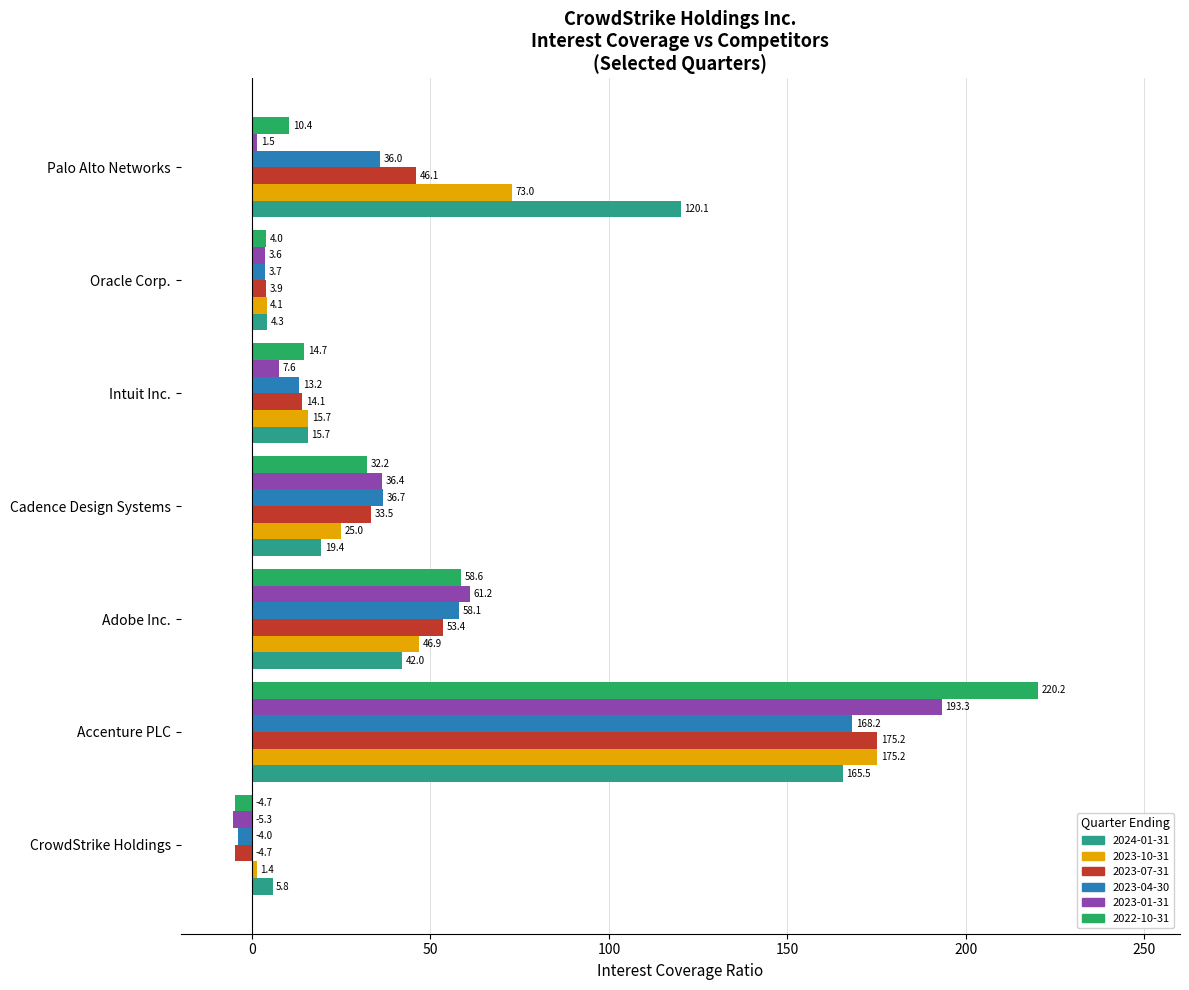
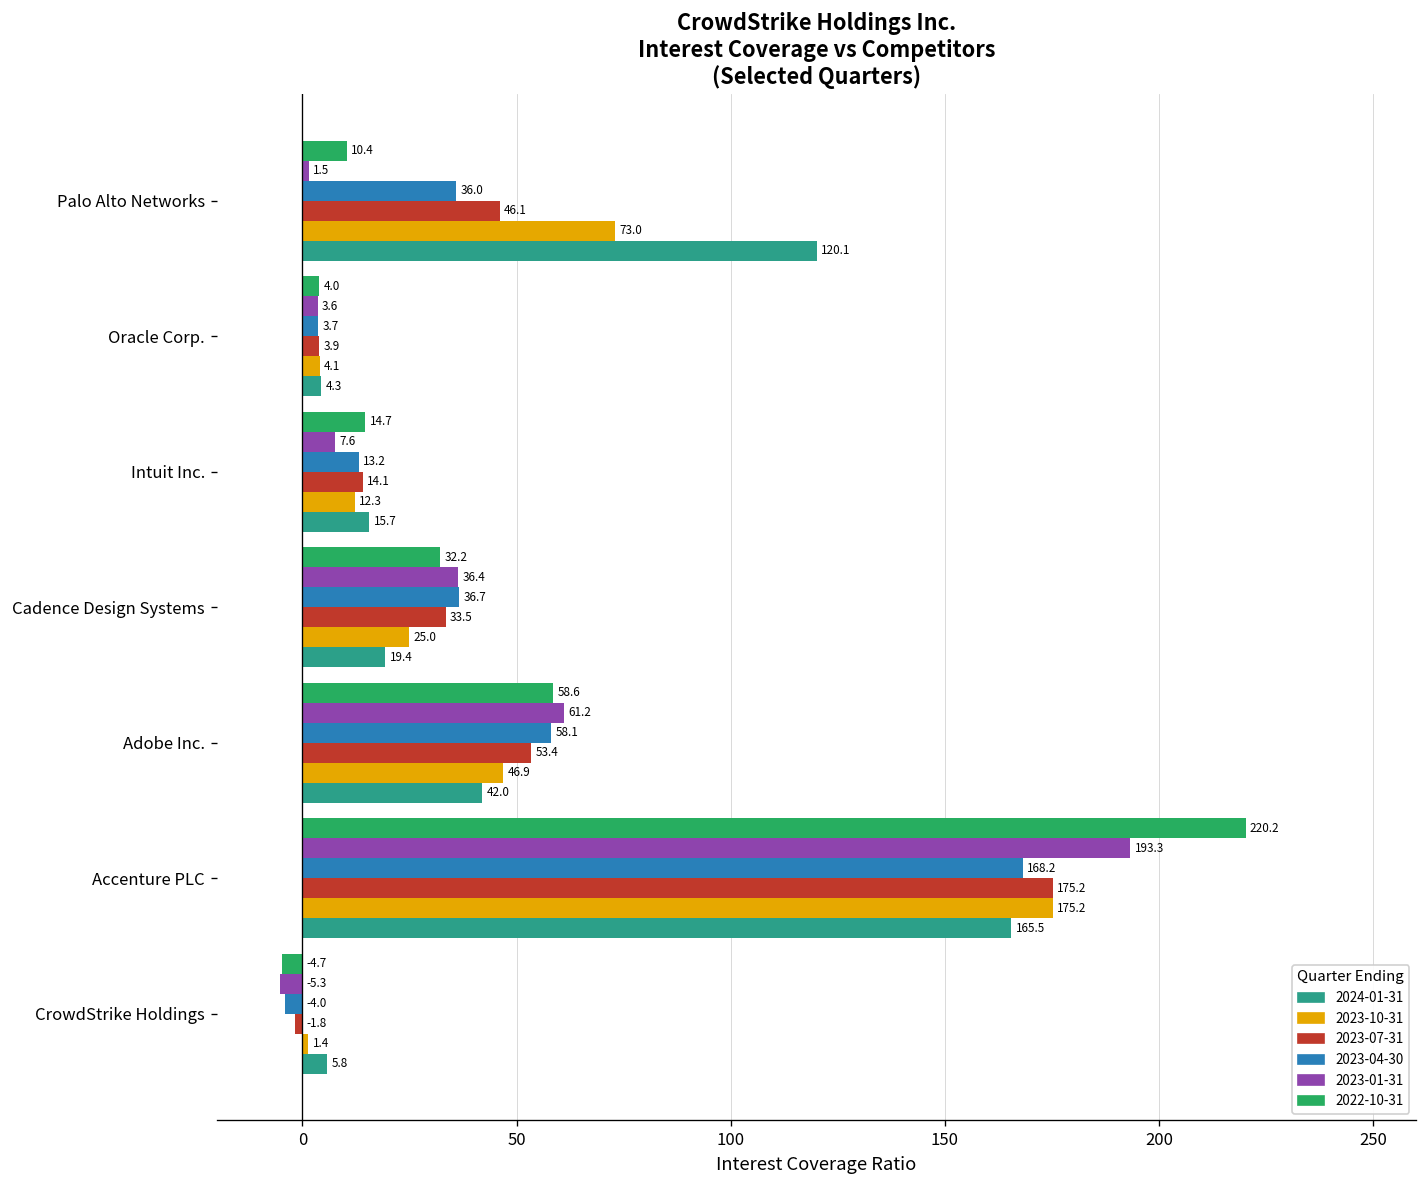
  {
    "2023-10-31": {
      "Palo Alto Networks": 73.0,
      "Oracle Corp.": 4.1,
-     "Intuit Inc.": 15.7,
+     "Intuit Inc.": 12.3,
      "Cadence Design Systems": 25.0,
      "Adobe Inc.": 46.9,
      "Accenture PLC": 175.2,
      "CrowdStrike Holdings": 1.4
    },
    "2023-07-31": {
      "Palo Alto Networks": 46.1,
      "Oracle Corp.": 3.9,
      "Intuit Inc.": 14.1,
      "Cadence Design Systems": 33.5,
      "Adobe Inc.": 53.4,
      "Accenture PLC": 175.2,
-     "CrowdStrike Holdings": -4.7
+     "CrowdStrike Holdings": -1.8
    },
    "2023-01-31": {
      "Palo Alto Networks": 1.5,
      "Oracle Corp.": 3.6,
      "Intuit Inc.": 7.6,
      "Cadence Design Systems": 36.4,
      "Adobe Inc.": 61.2,
      "Accenture PLC": 193.3,
      "CrowdStrike Holdings": -5.3
    }
  }
